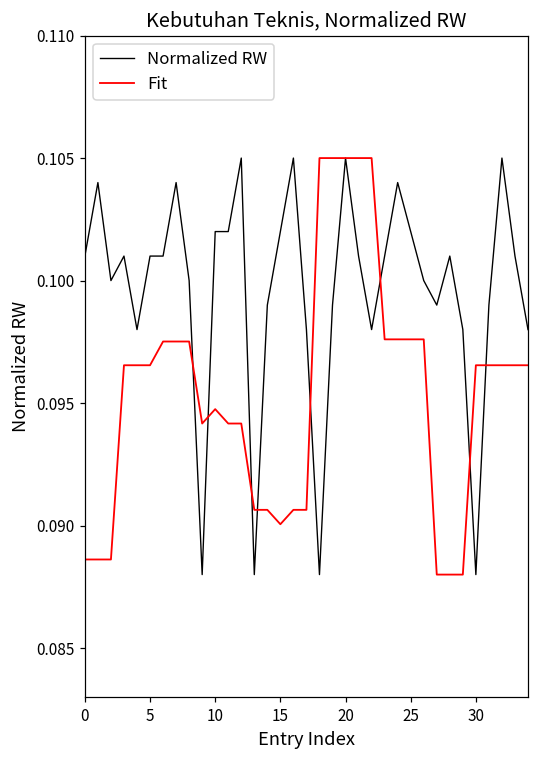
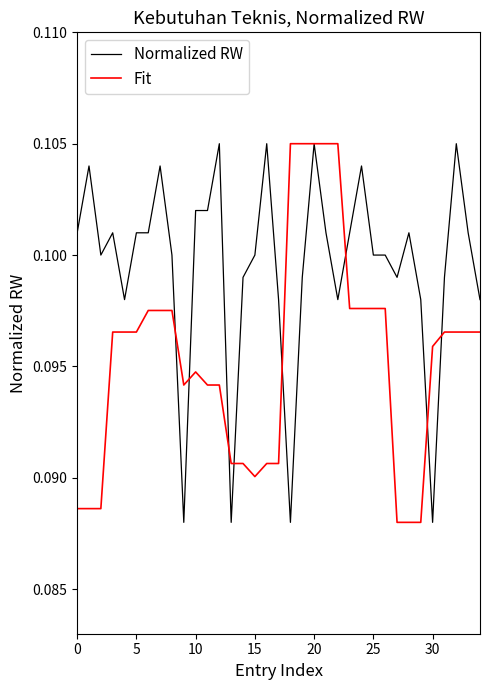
  {
    "Normalized RW": {
      "0": 0.101,
      "5": 0.101,
      "10": 0.102,
-     "15": 0.102,
-     "25": 0.102,
+     "15": 0.100,
+     "25": 0.100,
      "30": 0.088
    },
    "Fit": {
      "0": 0.0886,
      "5": 0.0965,
      "10": 0.0948,
      "15": 0.0901,
      "25": 0.0976,
-     "30": 0.0965
+     "30": 0.0959
    }
  }
